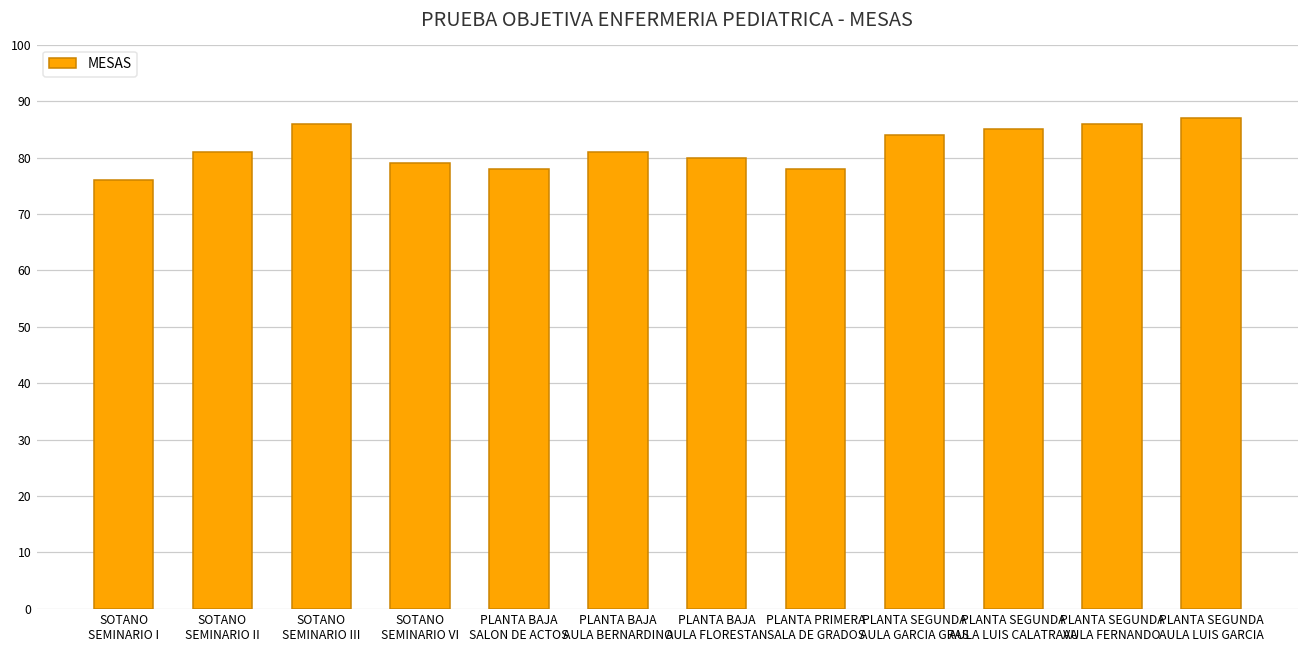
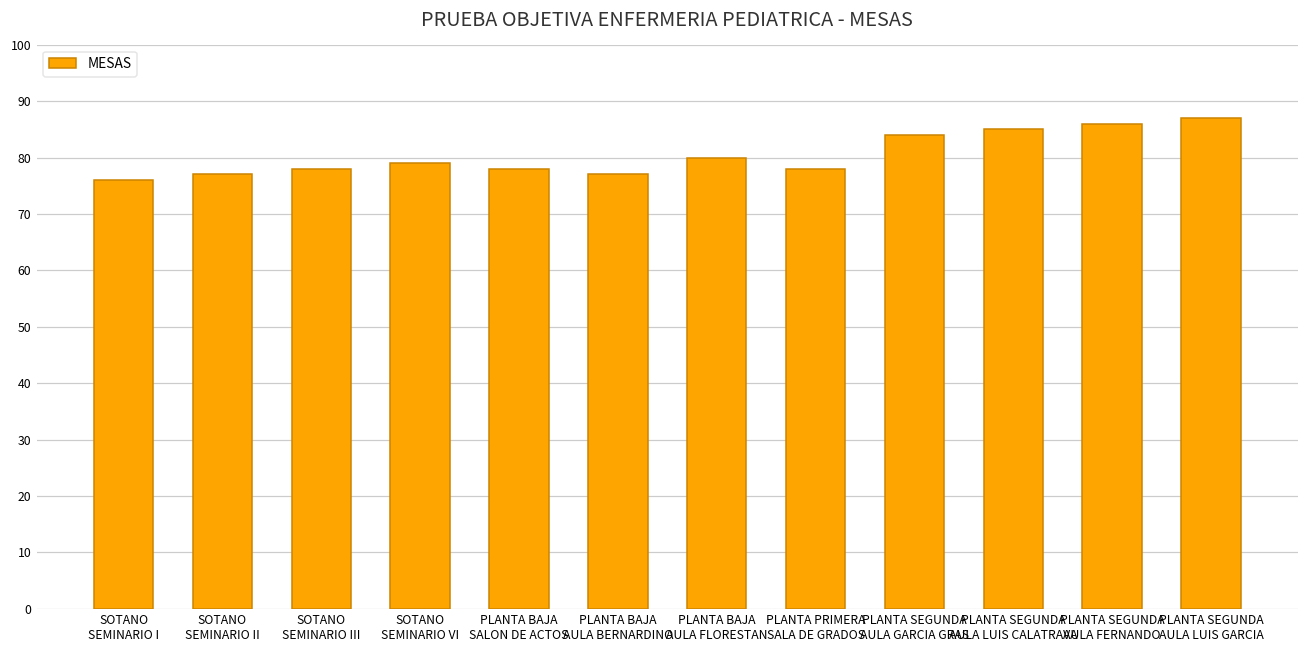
  {
    "SOTANO SEMINARIO I": 76,
-   "SOTANO SEMINARIO II": 81,
-   "SOTANO SEMINARIO III": 86,
+   "SOTANO SEMINARIO II": 77,
+   "SOTANO SEMINARIO III": 78,
    "SOTANO SEMINARIO VI": 79,
    "PLANTA BAJA SALON DE ACTOS": 78,
-   "PLANTA BAJA AULA BERNARDINO": 81,
+   "PLANTA BAJA AULA BERNARDINO": 77,
    "PLANTA BAJA AULA FLORESTAN": 80,
    "PLANTA PRIMERA SALA DE GRADOS": 78,
    "PLANTA SEGUNDA AULA LUIS GARCIA": 87
  }
